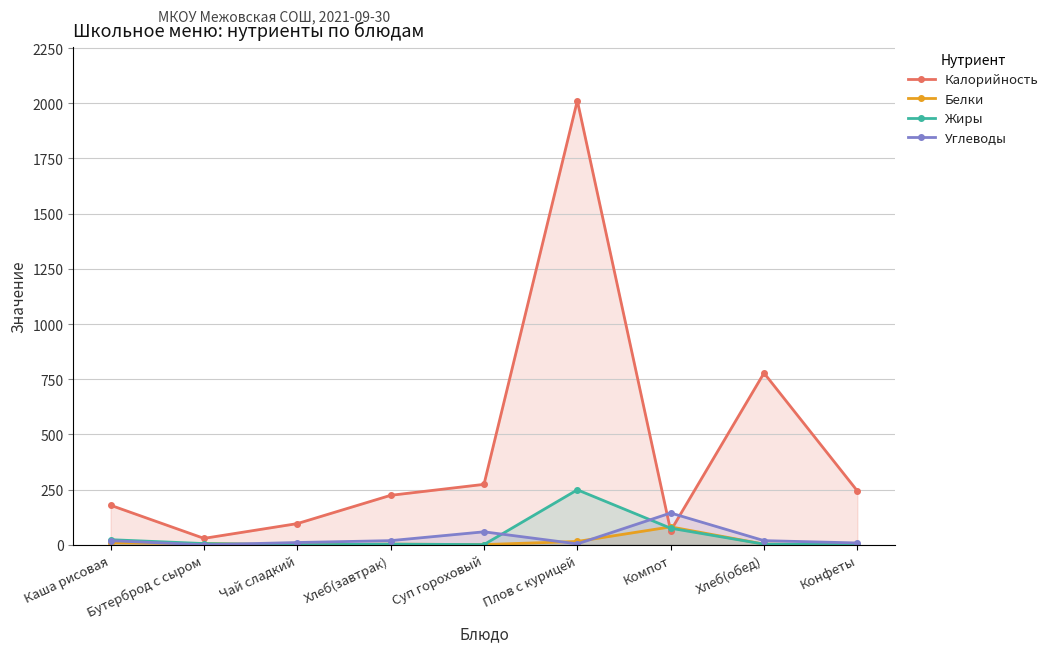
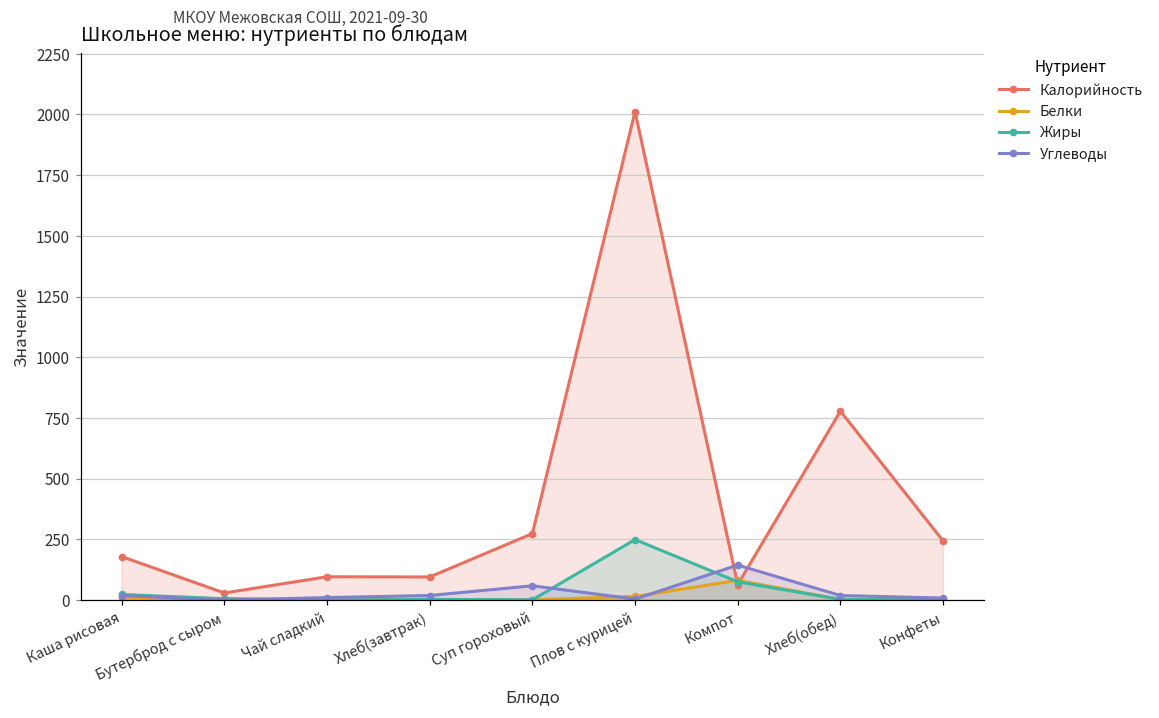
  {
    "Калорийность": {
      "Каша рисовая": 180,
      "Бутерброд с сыром": 30,
      "Чай сладкий": 100,
-     "Хлеб(завтрак)": 220,
+     "Хлеб(завтрак)": 100,
      "Суп гороховый": 270,
      "Плов с курицей": 2010,
      "Компот": 60,
      "Хлеб(обед)": 780,
      "Конфеты": 240
    },
    "Жиры": {
      "Плов с курицей": 250
    },
    "Углеводы": {
      "Хлеб(завтрак)": 20,
      "Суп гороховый": 60,
      "Компот": 140,
      "Хлеб(обед)": 20
    }
  }
